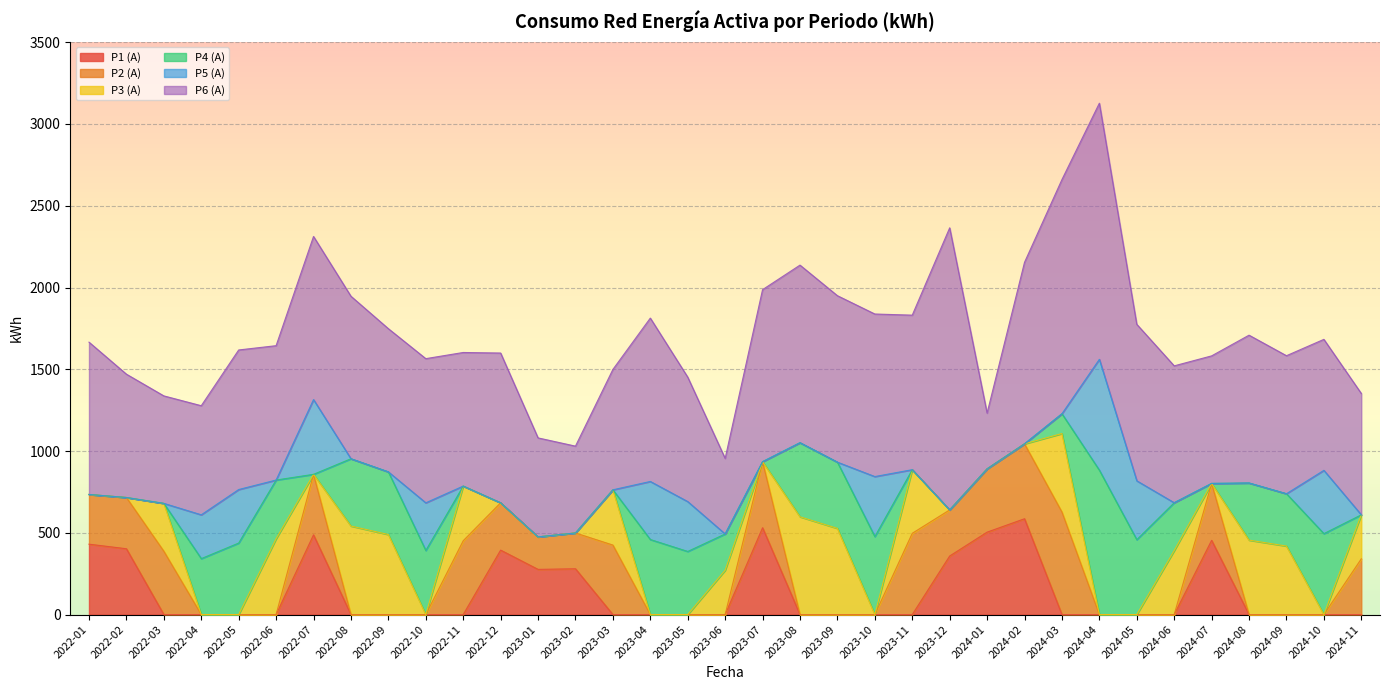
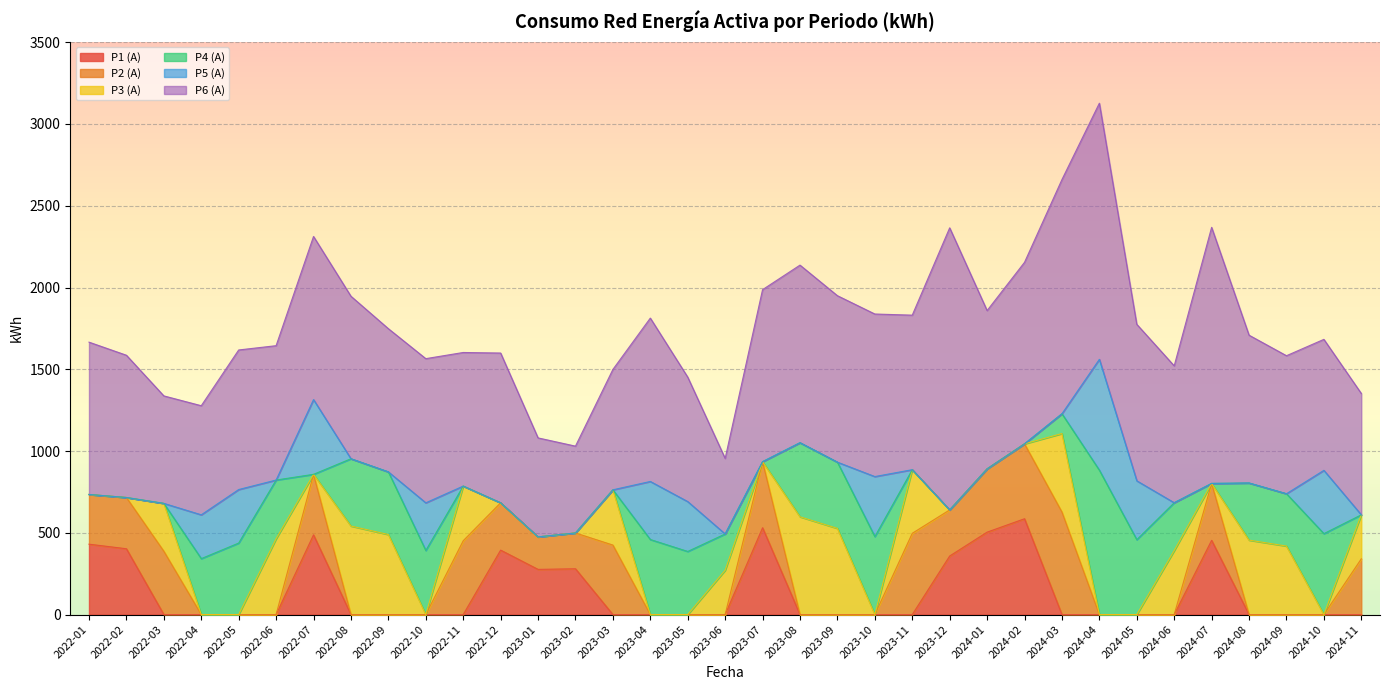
  {
    "P3 (A)": {
      "2022-06": 460,
      "2022-08": 540,
      "2022-09": 490,
      "2023-06": 270,
      "2023-08": 600,
      "2023-09": 530,
      "2024-03": 480,
      "2024-06": 390,
      "2024-08": 460,
      "2024-09": 420
    },
    "P4 (A)": {
      "2022-04": 340,
      "2022-05": 440,
      "2022-10": 390,
      "2023-04": 460,
      "2023-05": 390,
      "2023-10": 480,
      "2024-04": 880,
      "2024-05": 460,
      "2024-10": 500
    },
    "P5 (A)": {
      "2022-04": 270,
      "2022-05": 330,
      "2022-07": 460,
      "2022-10": 290,
      "2023-04": 360,
      "2023-05": 310,
      "2023-10": 370,
      "2024-04": 680,
      "2024-05": 360,
      "2024-10": 390
    },
    "P6 (A)": {
      "2022-01": 930,
-     "2022-02": 750,
+     "2022-02": 870,
      "2022-03": 660,
      "2022-04": 670,
      "2022-05": 850,
      "2022-06": 820,
      "2022-07": 1000,
      "2022-08": 990,
      "2022-09": 880,
      "2022-10": 880,
      "2022-11": 820,
      "2022-12": 920,
      "2023-01": 610,
      "2023-02": 530,
      "2023-03": 740,
      "2023-04": 1000,
      "2023-05": 760,
      "2023-06": 460,
      "2023-07": 1050,
      "2023-08": 1090,
      "2023-09": 1020,
      "2023-10": 990,
      "2023-11": 950,
      "2023-12": 1730,
-     "2024-01": 340,
+     "2024-01": 970,
      "2024-02": 1110,
      "2024-03": 1430,
      "2024-04": 1570,
      "2024-05": 960,
      "2024-06": 840,
-     "2024-07": 780,
+     "2024-07": 1570,
      "2024-08": 900,
      "2024-09": 840,
      "2024-10": 800,
      "2024-11": 740
    }
  }
